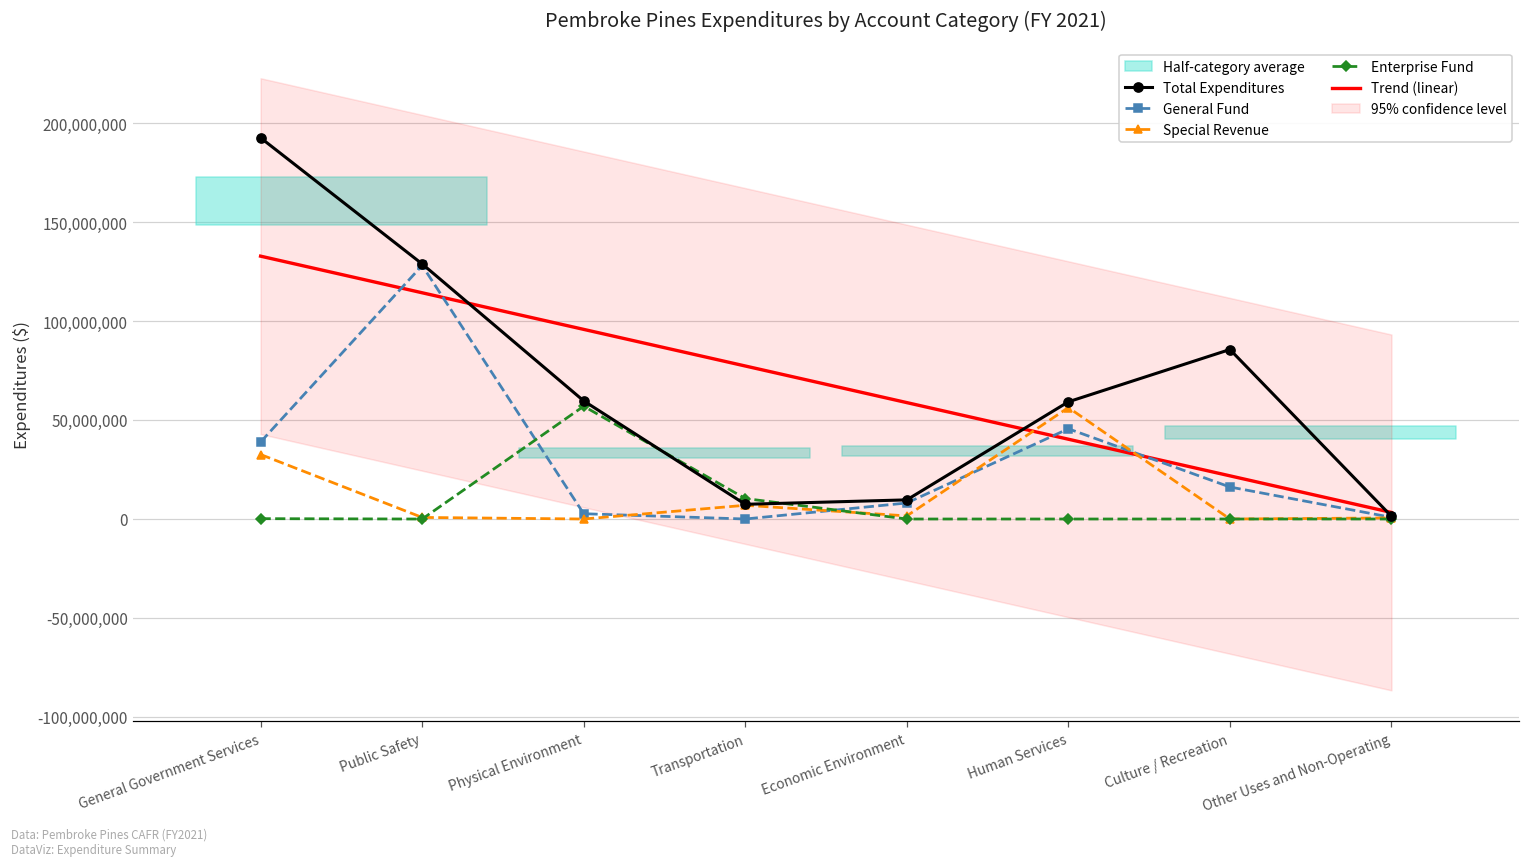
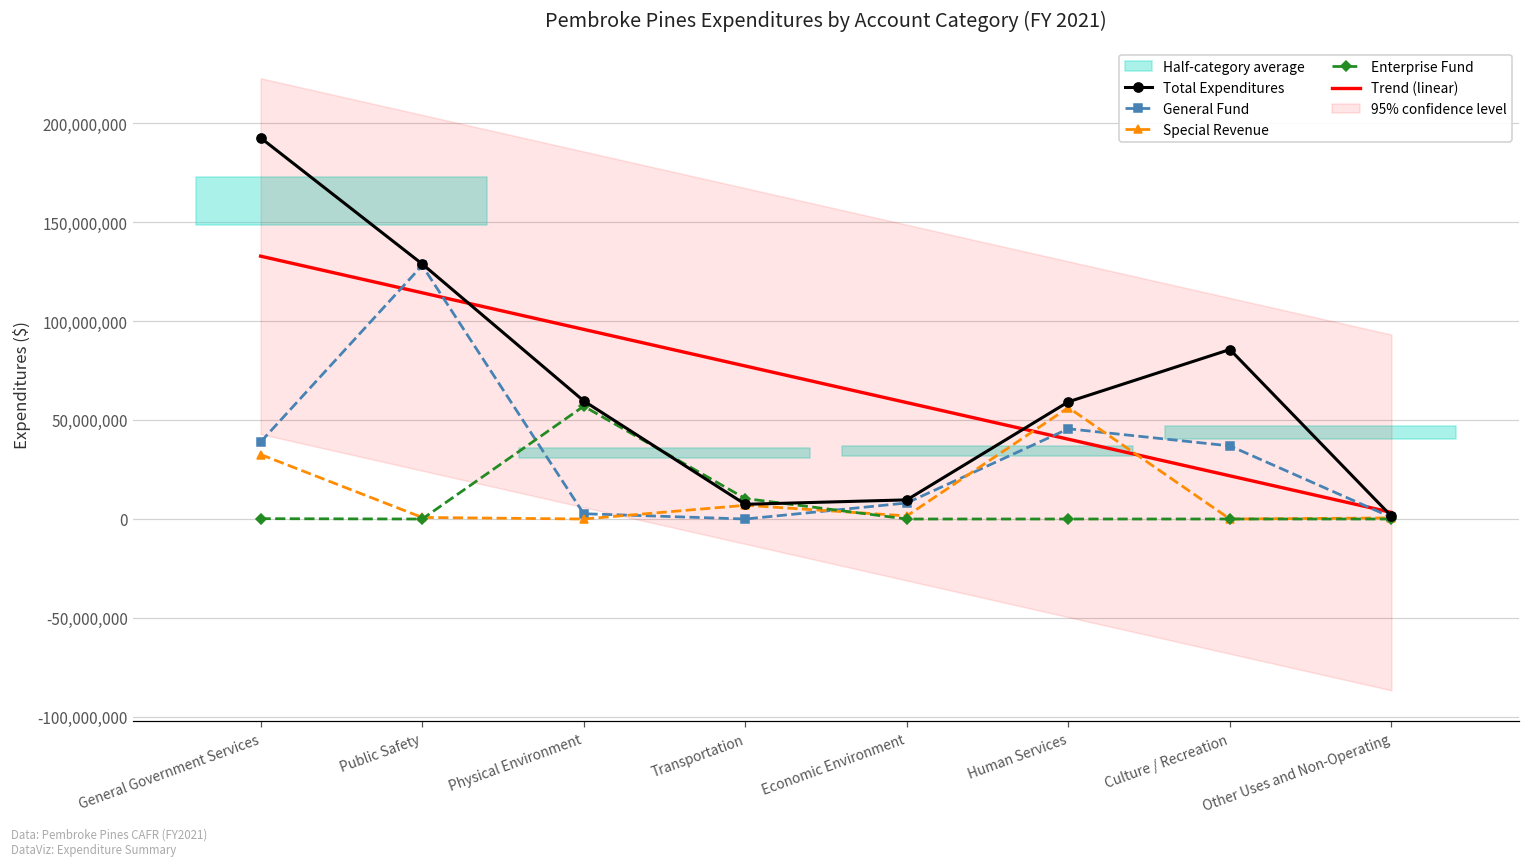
  {
    "Total Expenditures": {
      "General Government Services": "193,000,000",
      "Physical Environment": "60,000,000",
      "Economic Environment": "10,000,000",
      "Human Services": "59,000,000",
      "Culture / Recreation": "86,000,000"
    },
    "General Fund": {
      "General Government Services": "39,000,000",
      "Physical Environment": "3,000,000",
      "Transportation": "0",
      "Economic Environment": "8,000,000",
      "Human Services": "46,000,000",
-     "Culture / Recreation": "16,000,000"
+     "Culture / Recreation": "37,000,000"
    },
    "Special Revenue": {
      "General Government Services": "33,000,000",
      "Physical Environment": "0",
      "Economic Environment": "2,000,000",
      "Human Services": "56,000,000"
    },
    "Enterprise Fund": {
      "General Government Services": "0",
      "Physical Environment": "57,000,000",
      "Transportation": "10,000,000",
      "Economic Environment": "0",
      "Human Services": "0"
    }
  }
